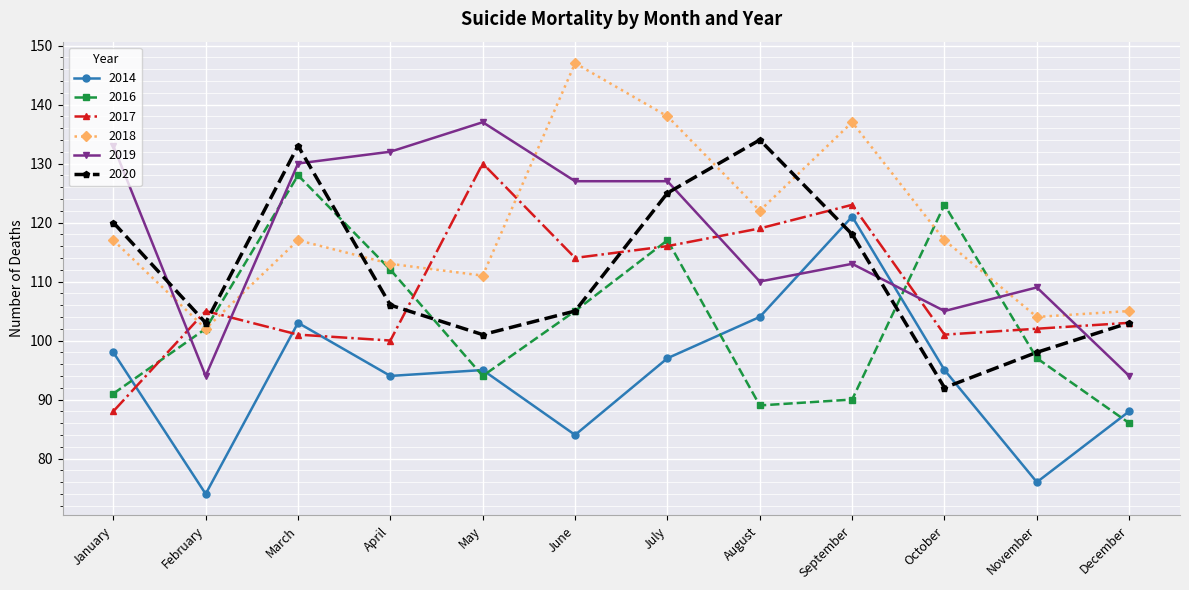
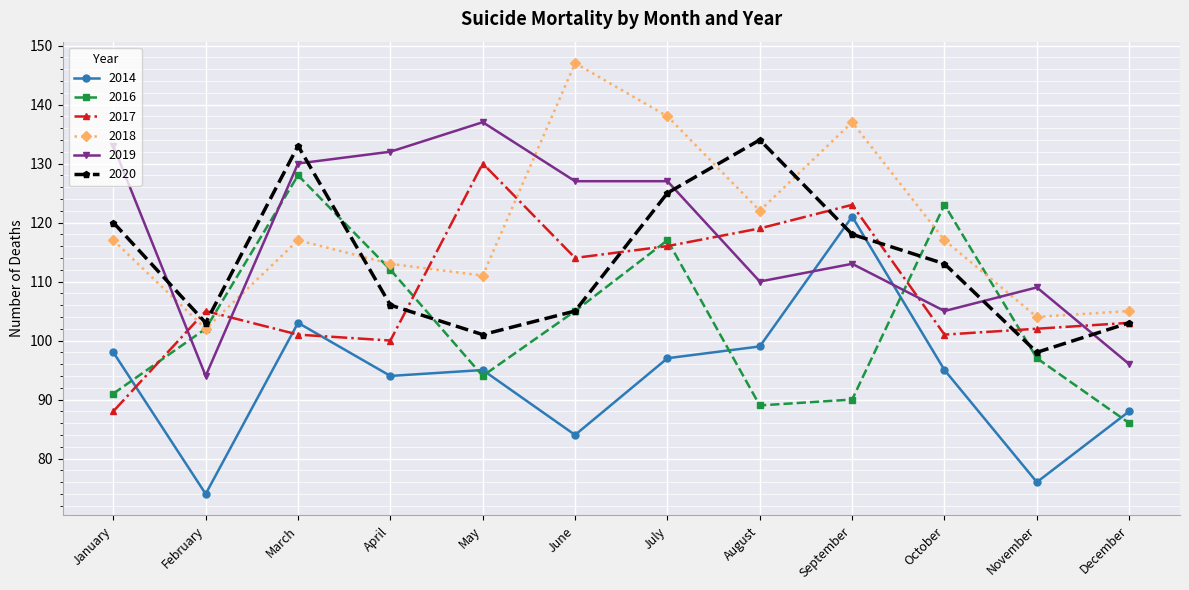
  {
    "2014": {
      "January": 98,
      "February": 74,
      "March": 103,
      "April": 94,
      "May": 95,
      "June": 84,
      "July": 97,
-     "August": 104,
+     "August": 99,
      "September": 121,
      "October": 95,
      "November": 76,
      "December": 88
    },
    "2016": {
      "January": 91,
      "March": 128,
      "April": 112,
      "May": 94,
      "July": 117,
      "August": 89,
      "September": 90,
      "October": 123,
      "November": 97,
      "December": 86
    },
    "2017": {
      "January": 88,
      "February": 105,
      "March": 101,
      "April": 100,
      "May": 130,
      "June": 114,
      "July": 116,
      "August": 119,
      "September": 123,
      "October": 101,
      "November": 102
    },
    "2018": {
      "January": 117,
      "March": 117,
      "April": 113,
      "May": 111,
      "June": 147,
      "July": 138,
      "August": 122,
      "September": 137,
      "October": 117,
      "November": 104,
      "December": 105
    },
    "2019": {
      "February": 94,
      "March": 130,
      "April": 132,
      "May": 137,
      "June": 127,
      "July": 127,
      "August": 110,
      "September": 113,
      "October": 105,
      "November": 109,
-     "December": 94
+     "December": 96
    },
    "2020": {
      "January": 120,
      "February": 103,
      "March": 133,
      "April": 106,
      "May": 101,
      "July": 125,
      "August": 134,
      "September": 118,
-     "October": 92,
+     "October": 113,
      "November": 98
    }
  }
